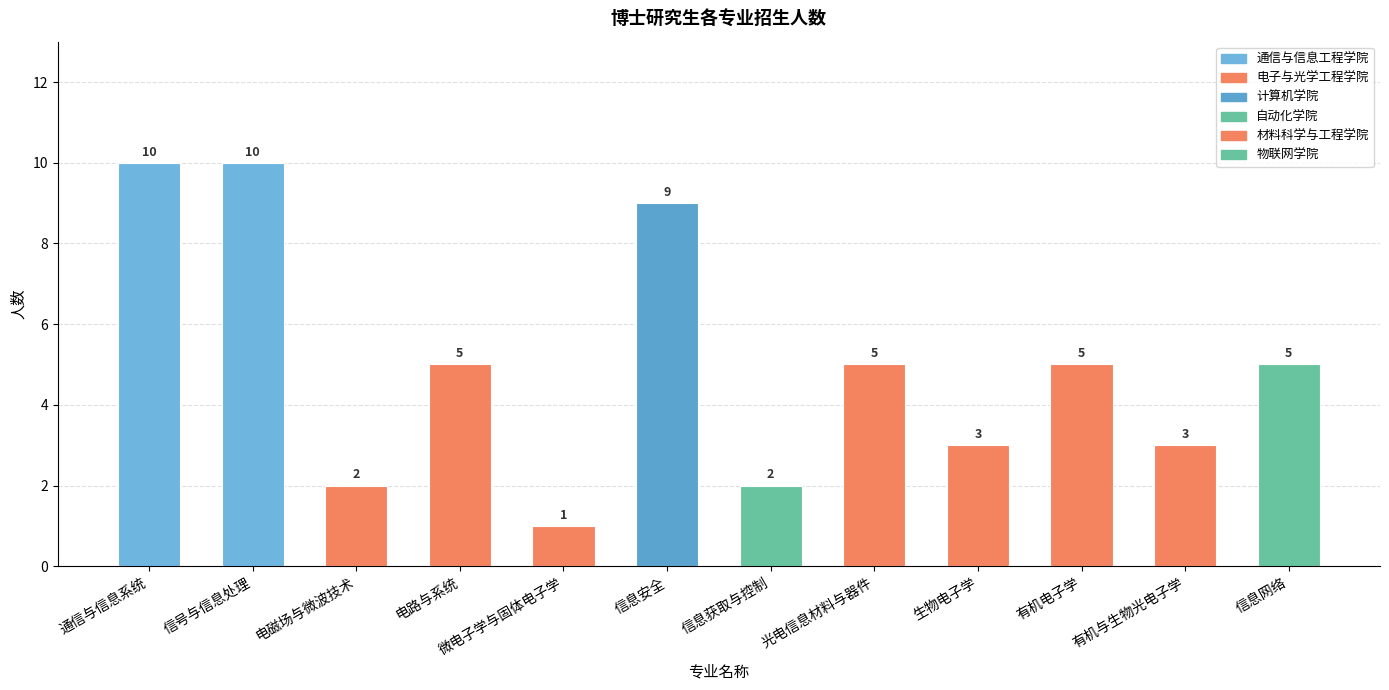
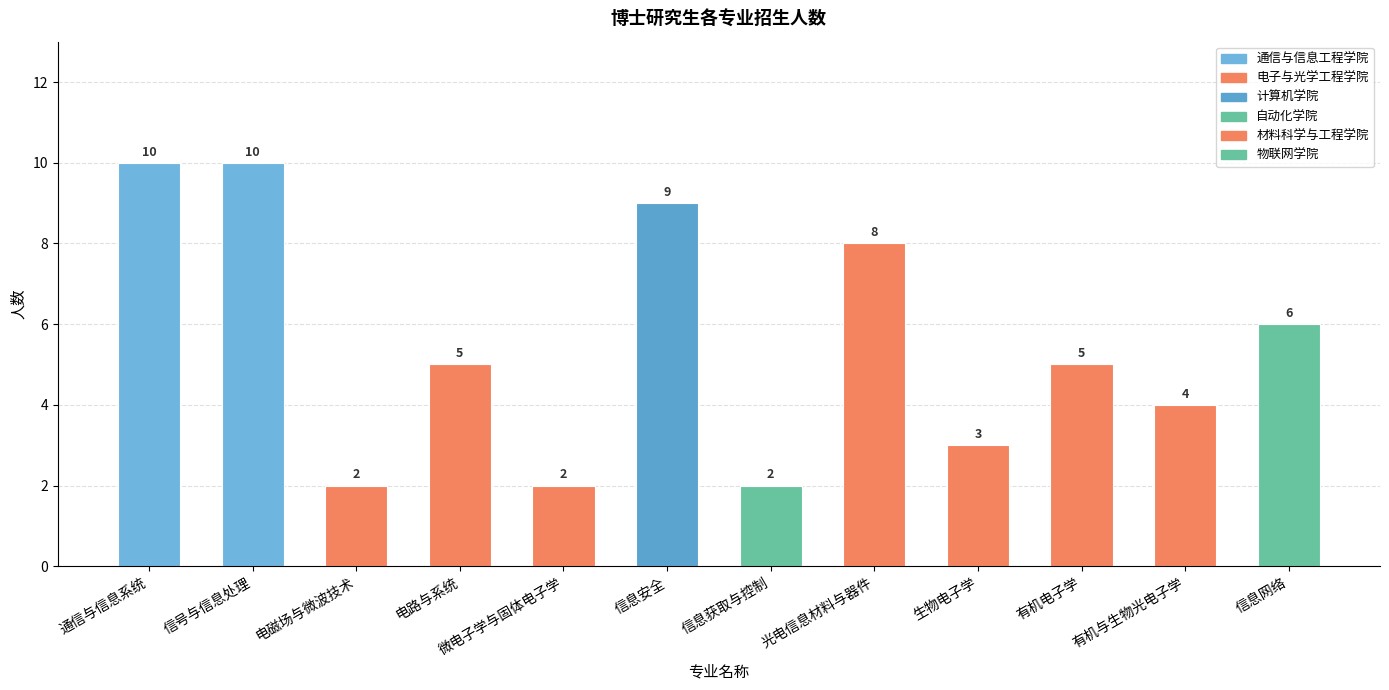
  {
    "通信与信息系统": 10,
    "信号与信息处理": 10,
    "电磁场与微波技术": 2,
    "电路与系统": 5,
-   "微电子学与固体电子学": 1,
+   "微电子学与固体电子学": 2,
    "信息安全": 9,
    "信息获取与控制": 2,
-   "光电信息材料与器件": 5,
+   "光电信息材料与器件": 8,
    "生物电子学": 3,
    "有机电子学": 5,
-   "有机与生物光电子学": 3,
-   "信息网络": 5
+   "有机与生物光电子学": 4,
+   "信息网络": 6
  }
